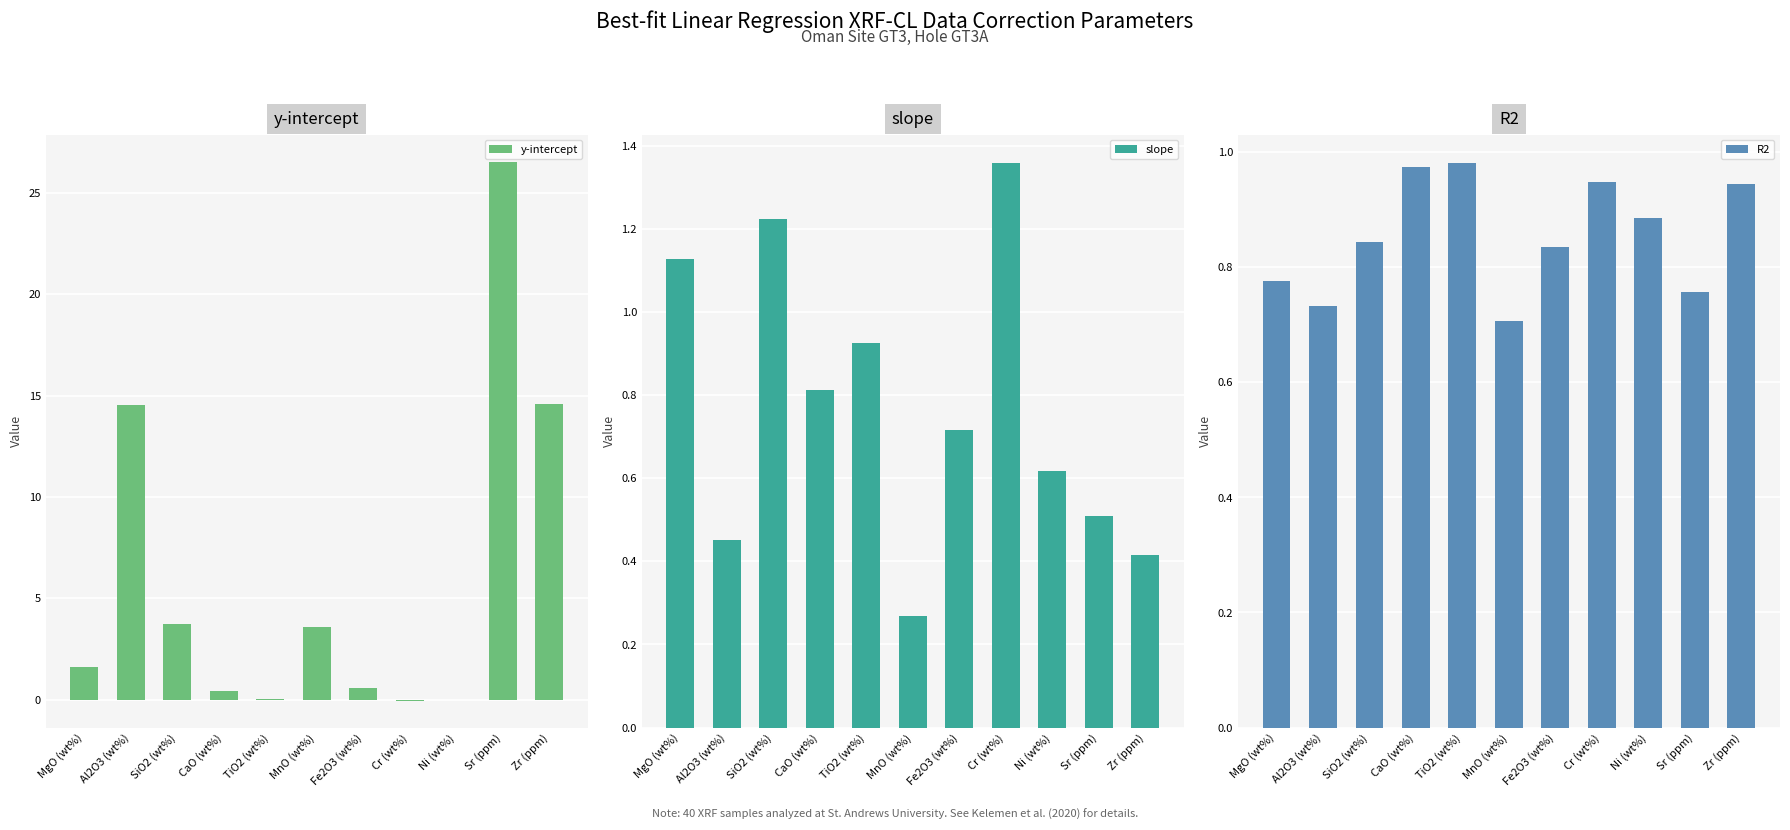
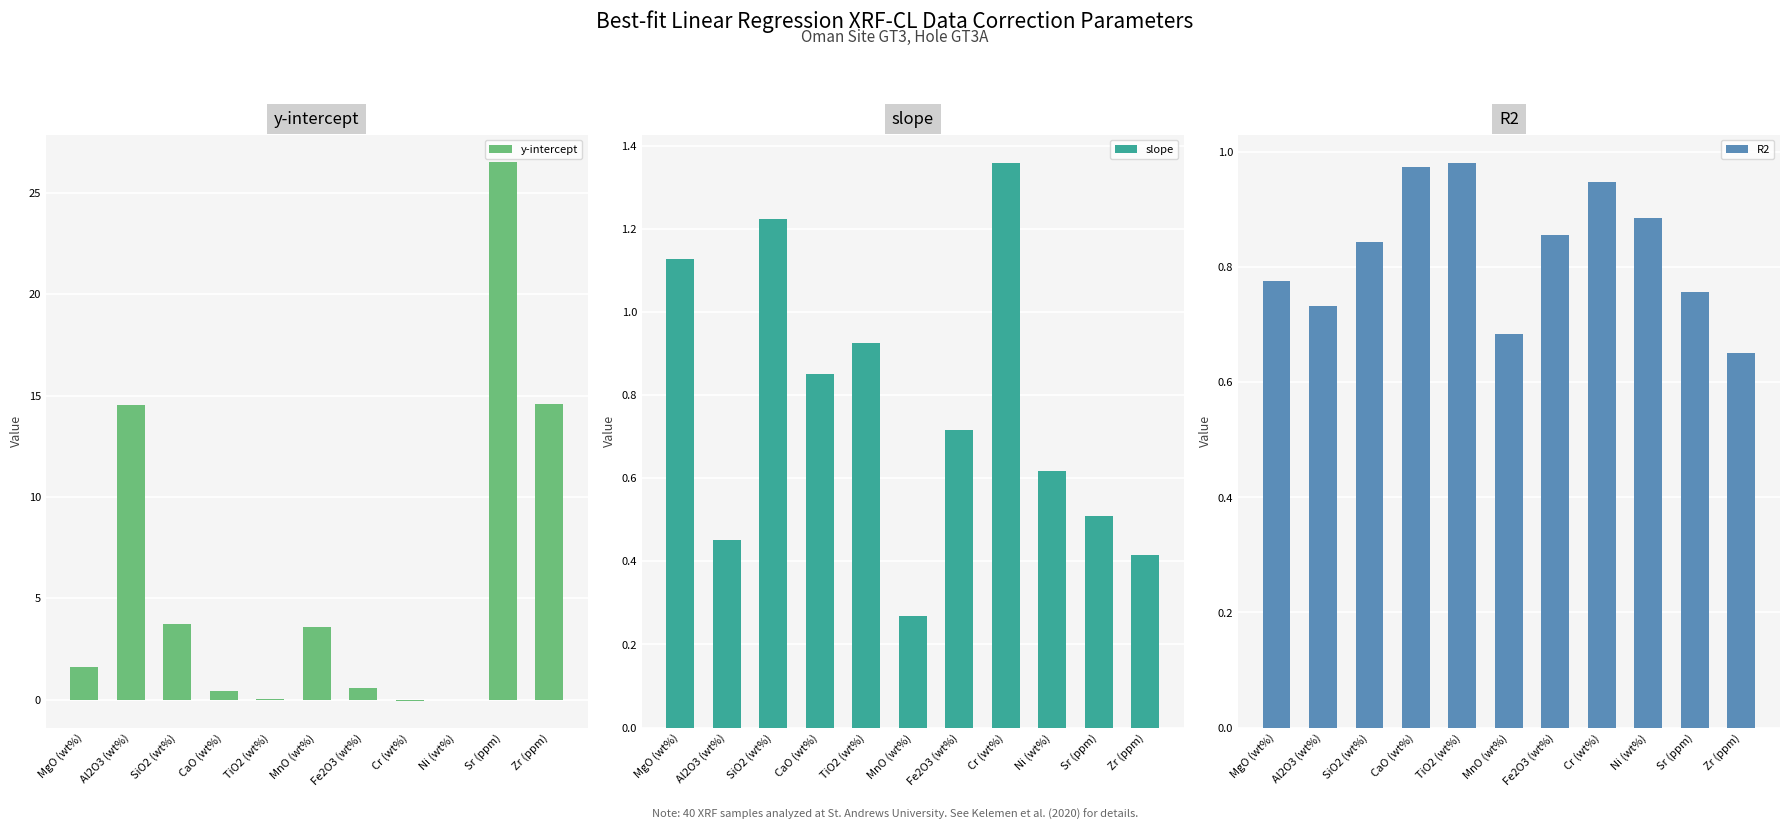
  {
    "y-intercept": {
      "MgO (wt%)": 1.6,
      "Al2O3 (wt%)": 14.5,
      "SiO2 (wt%)": 3.7,
      "CaO (wt%)": 0.4,
      "MnO (wt%)": 3.6,
      "Fe2O3 (wt%)": 0.6,
      "Sr (ppm)": 26.5,
      "Zr (ppm)": 14.6
    },
    "slope": {
      "MgO (wt%)": 1.13,
      "Al2O3 (wt%)": 0.45,
      "SiO2 (wt%)": 1.22,
-     "CaO (wt%)": 0.81,
+     "CaO (wt%)": 0.85,
      "TiO2 (wt%)": 0.93,
      "MnO (wt%)": 0.27,
      "Fe2O3 (wt%)": 0.72,
      "Cr (wt%)": 1.36,
      "Ni (wt%)": 0.62,
      "Sr (ppm)": 0.51,
      "Zr (ppm)": 0.42
    },
    "R2": {
      "MgO (wt%)": 0.78,
      "Al2O3 (wt%)": 0.73,
      "SiO2 (wt%)": 0.84,
      "CaO (wt%)": 0.98,
      "TiO2 (wt%)": 0.98,
-     "MnO (wt%)": 0.71,
-     "Fe2O3 (wt%)": 0.84,
+     "MnO (wt%)": 0.68,
+     "Fe2O3 (wt%)": 0.86,
      "Cr (wt%)": 0.95,
      "Ni (wt%)": 0.89,
      "Sr (ppm)": 0.76,
-     "Zr (ppm)": 0.94
+     "Zr (ppm)": 0.65
    }
  }
